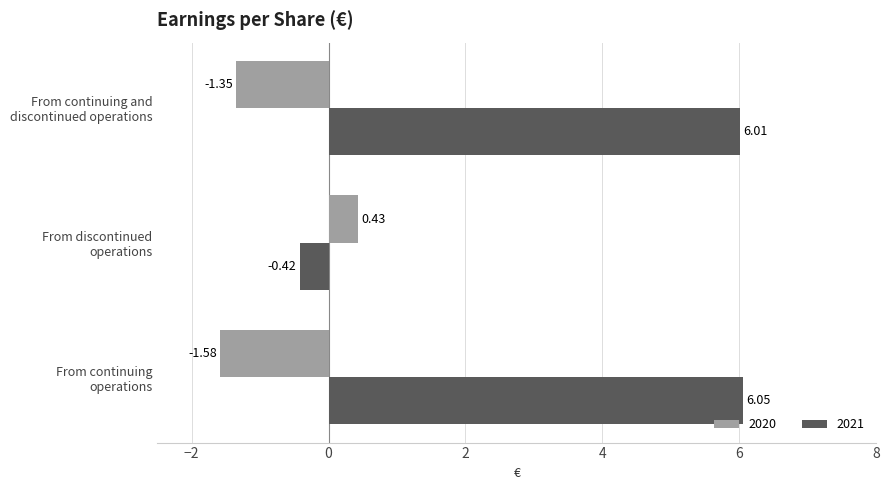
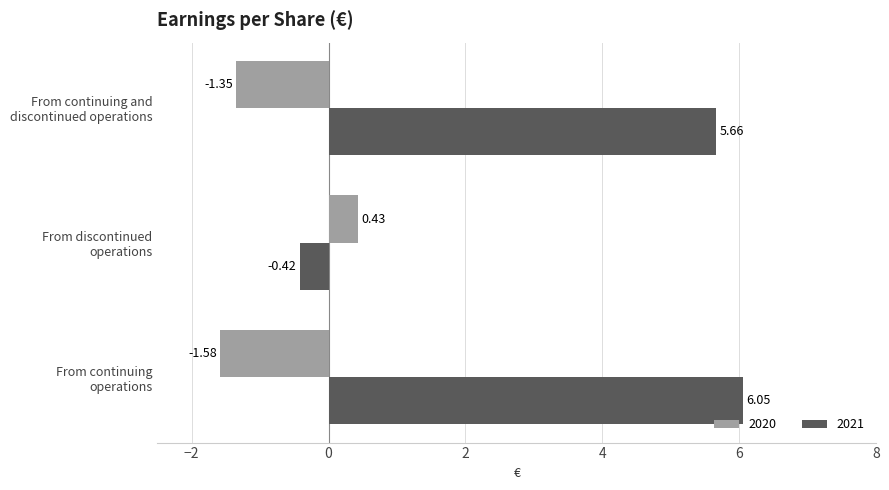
  {
    "2020": {
      "From continuing and discontinued operations": -1.35,
      "From discontinued operations": 0.43,
      "From continuing operations": -1.58
    },
    "2021": {
-     "From continuing and discontinued operations": 6.01,
+     "From continuing and discontinued operations": 5.66,
      "From discontinued operations": -0.42,
      "From continuing operations": 6.05
    }
  }
